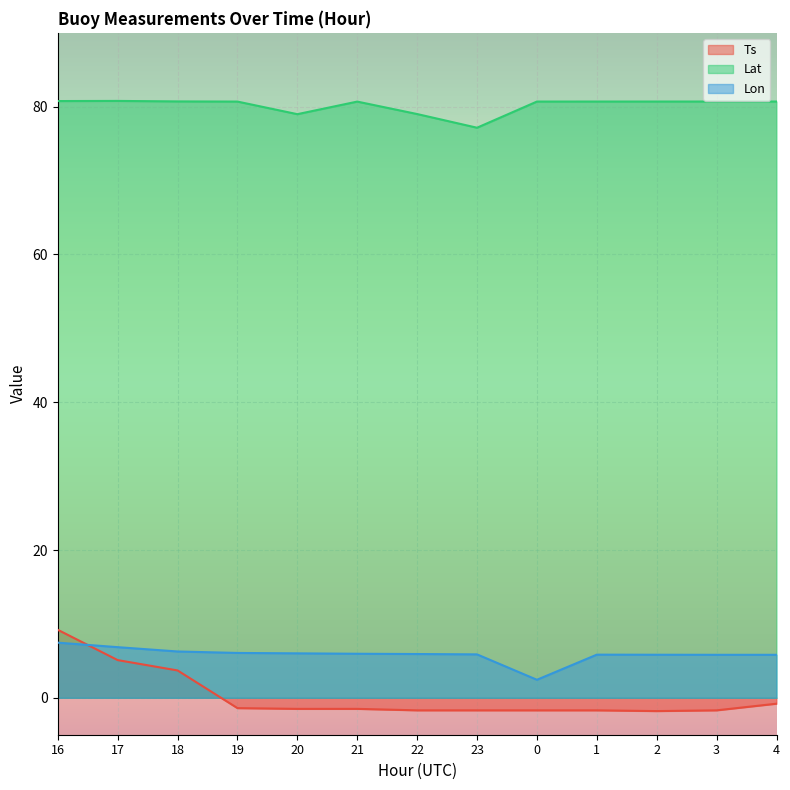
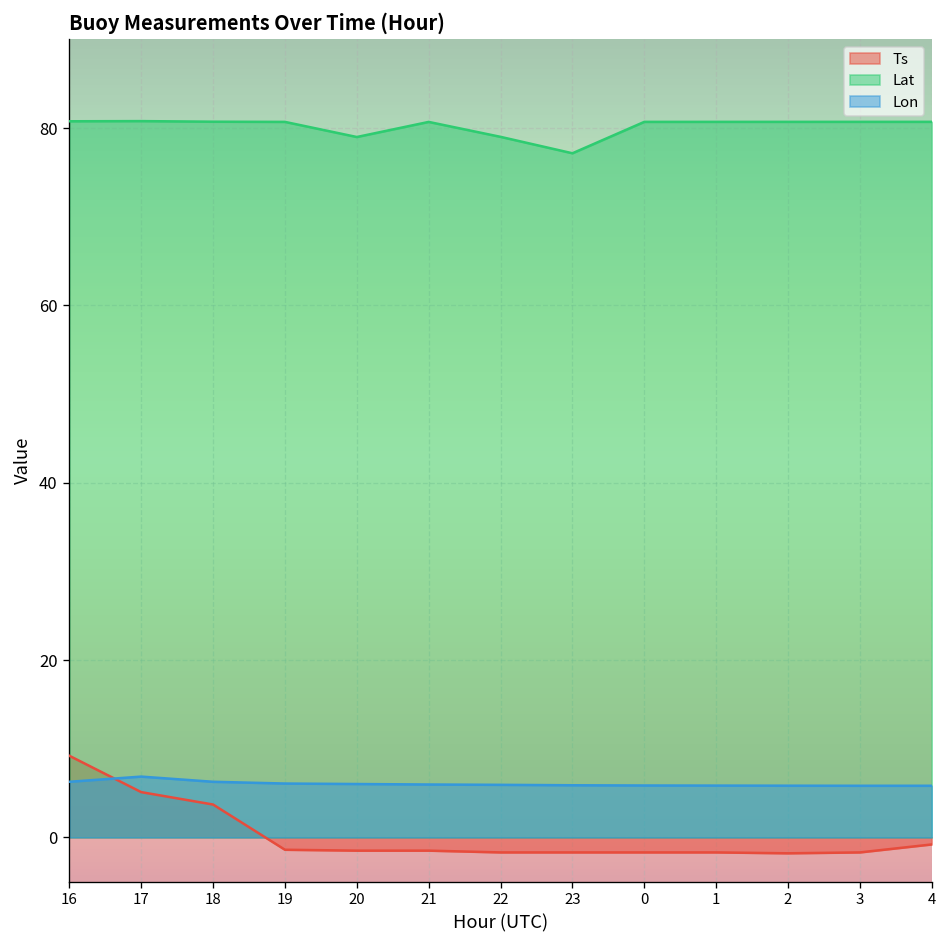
  {
    "Lat": {
      "16": 81,
      "17": 81,
      "18": 81,
      "19": 81,
      "20": 79,
      "21": 81,
      "22": 79,
      "23": 77,
      "0": 81,
      "1": 81,
      "2": 81,
      "3": 81,
      "4": 81
    },
    "Lon": {
-     "16": 7,
+     "16": 6,
      "17": 7,
      "18": 6,
      "19": 6,
      "20": 6,
      "21": 6,
      "22": 6,
      "23": 6,
-     "0": 2,
+     "0": 6,
      "1": 6,
      "2": 6,
      "3": 6,
      "4": 6
    }
  }
